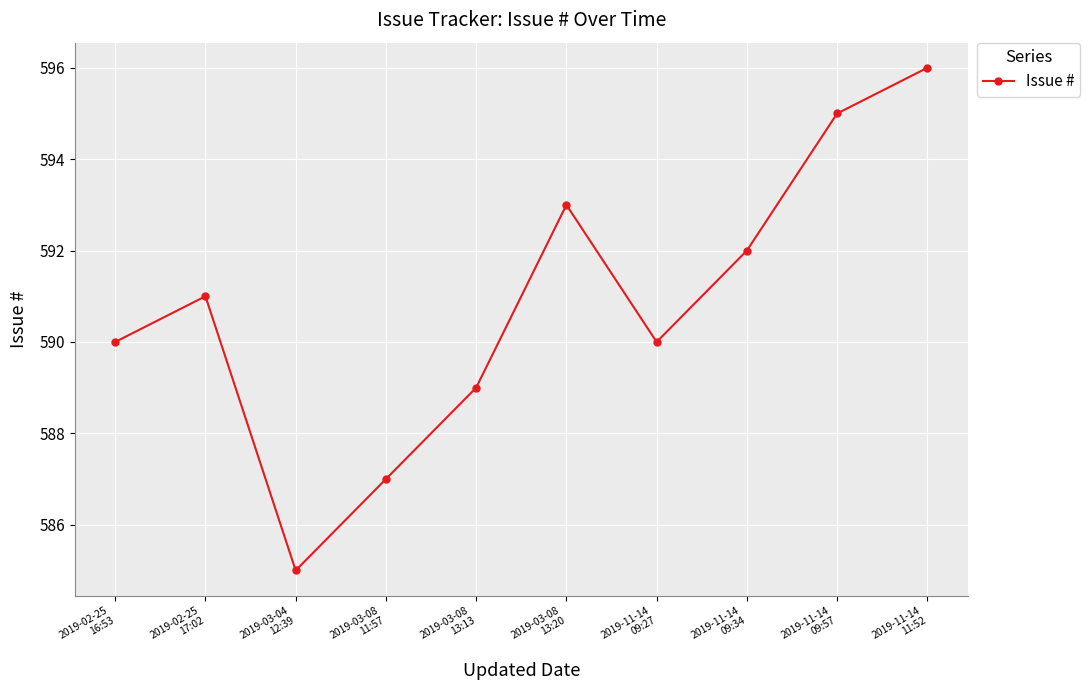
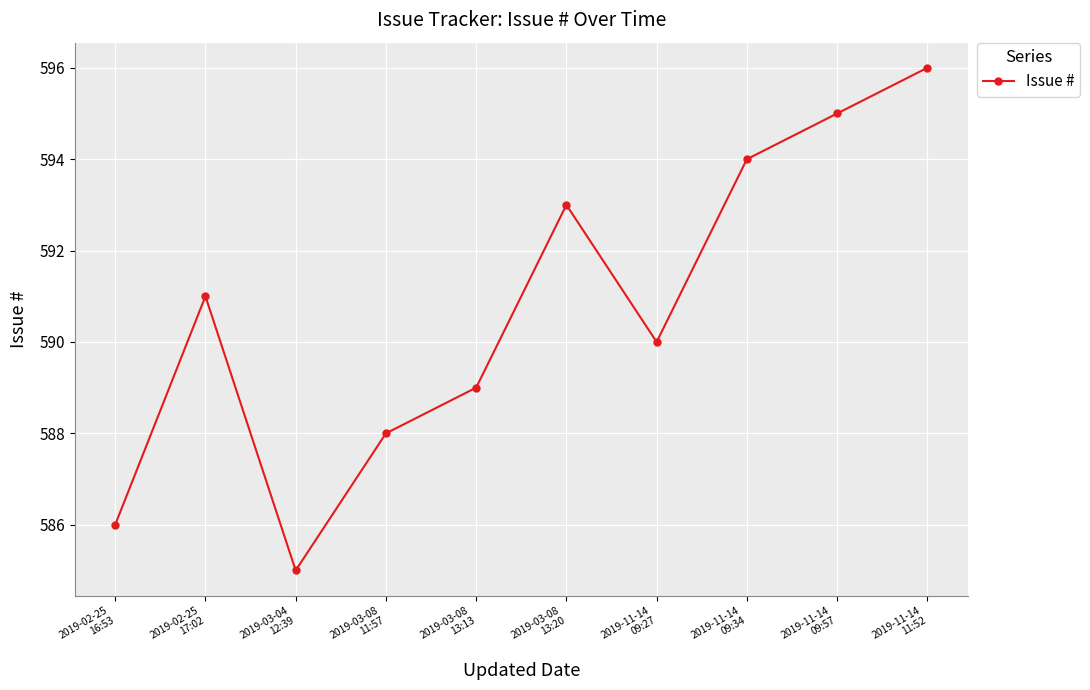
  {
-   "2019-02-25 16:53": 590,
+   "2019-02-25 16:53": 586,
    "2019-02-25 17:02": 591,
    "2019-03-04 12:39": 585,
-   "2019-03-08 11:57": 587,
+   "2019-03-08 11:57": 588,
    "2019-03-08 13:13": 589,
    "2019-03-08 13:20": 593,
    "2019-11-14 09:27": 590,
-   "2019-11-14 09:34": 592,
+   "2019-11-14 09:34": 594,
    "2019-11-14 09:57": 595,
    "2019-11-14 11:52": 596
  }
